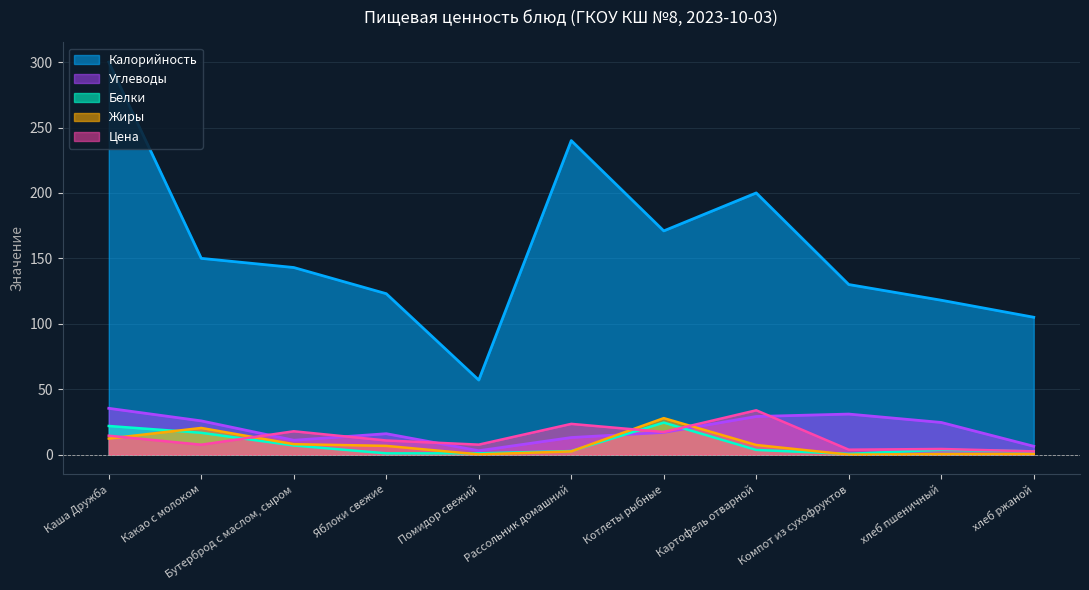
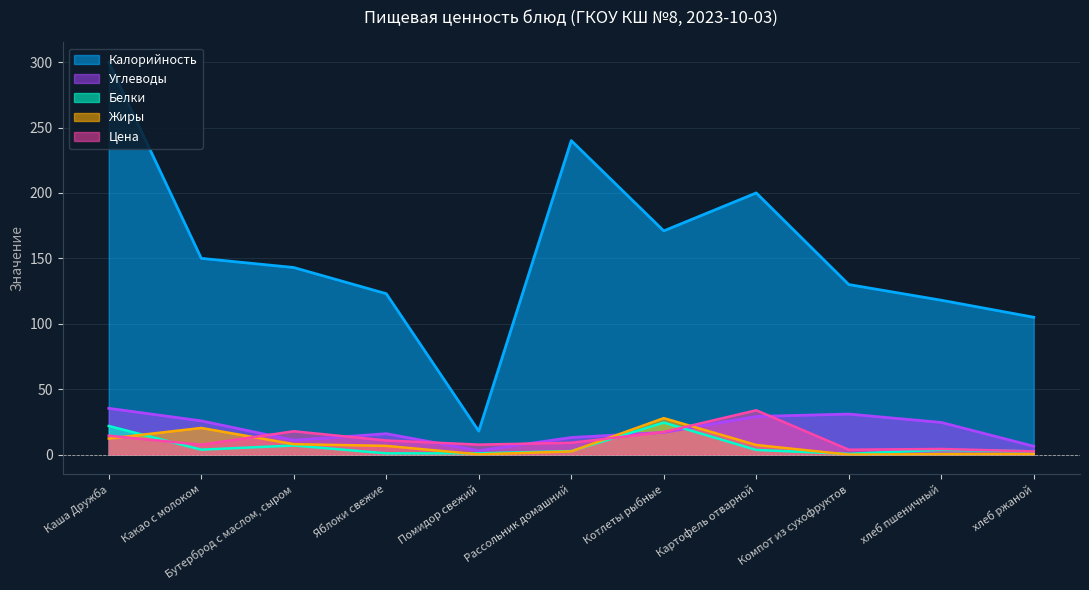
  {
    "Калорийность": {
      "Какао с молоком": 150,
      "Бутерброд с маслом, сыром": 143,
      "Яблоки свежие": 123,
-     "Помидор свежий": 57,
+     "Помидор свежий": 18,
      "Рассольник домашний": 240,
      "Котлеты рыбные": 171,
      "Картофель отварной": 200,
      "Компот из сухофруктов": 130,
      "хлеб пшеничный": 118,
      "хлеб ржаной": 105
    },
    "Углеводы": {
      "Каша Дружба": 35,
      "Какао с молоком": 26,
      "Бутерброд с маслом, сыром": 11,
      "Яблоки свежие": 16,
      "Помидор свежий": 3,
      "Рассольник домашний": 13,
      "Картофель отварной": 29,
      "Компот из сухофруктов": 31,
      "хлеб пшеничный": 25,
      "хлеб ржаной": 6
    },
    "Белки": {
      "Каша Дружба": 22,
-     "Какао с молоком": 17,
+     "Какао с молоком": 4,
      "Яблоки свежие": 1,
      "Котлеты рыбные": 25,
      "Картофель отварной": 4
    },
    "Жиры": {
      "Каша Дружба": 12,
      "Какао с молоком": 20,
      "Яблоки свежие": 7,
      "Котлеты рыбные": 28,
      "Картофель отварной": 7,
      "хлеб пшеничный": 0,
      "хлеб ржаной": 1
    },
    "Цена": {
      "Каша Дружба": 14,
      "Какао с молоком": 8,
      "Бутерброд с маслом, сыром": 18,
      "Яблоки свежие": 11,
      "Помидор свежий": 8,
-     "Рассольник домашний": 24,
+     "Рассольник домашний": 9,
      "Картофель отварной": 34,
      "Компот из сухофруктов": 4
    }
  }
